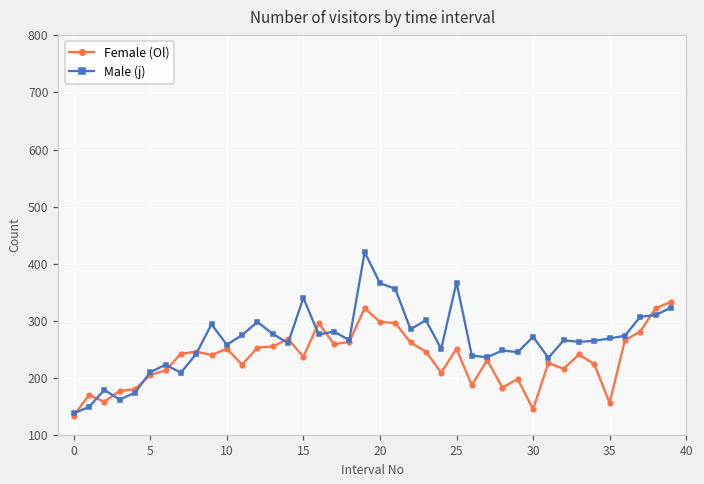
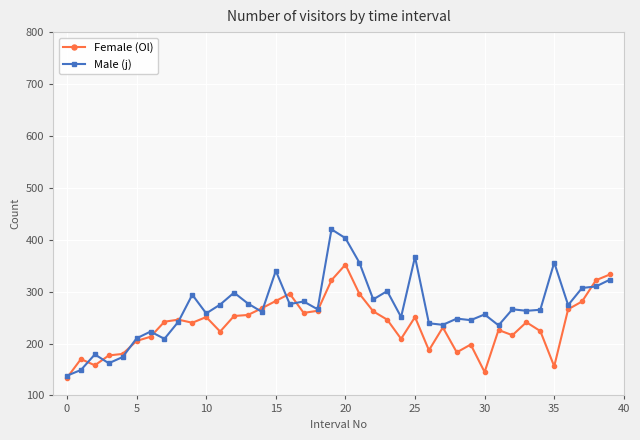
  {
    "Female (Ol)": {
      "5": 210,
      "10": 250,
-     "15": 240,
-     "20": 300,
+     "15": 280,
+     "20": 350,
      "25": 250,
      "30": 150,
      "35": 160
    },
    "Male (j)": {
      "5": 210,
      "10": 260,
      "15": 340,
-     "20": 370,
+     "20": 400,
      "25": 370,
-     "30": 270,
-     "35": 270
+     "30": 260,
+     "35": 360
    }
  }
